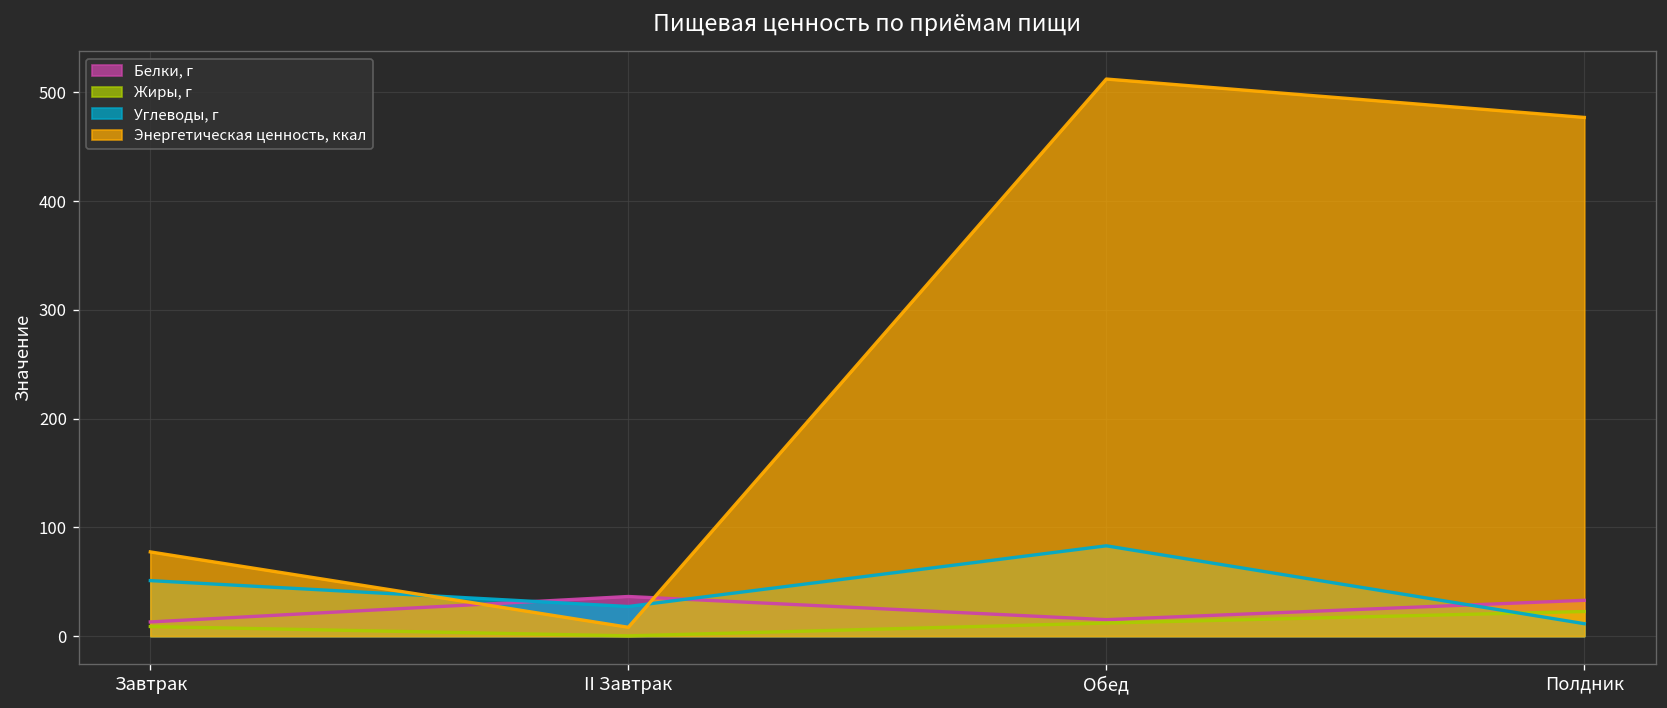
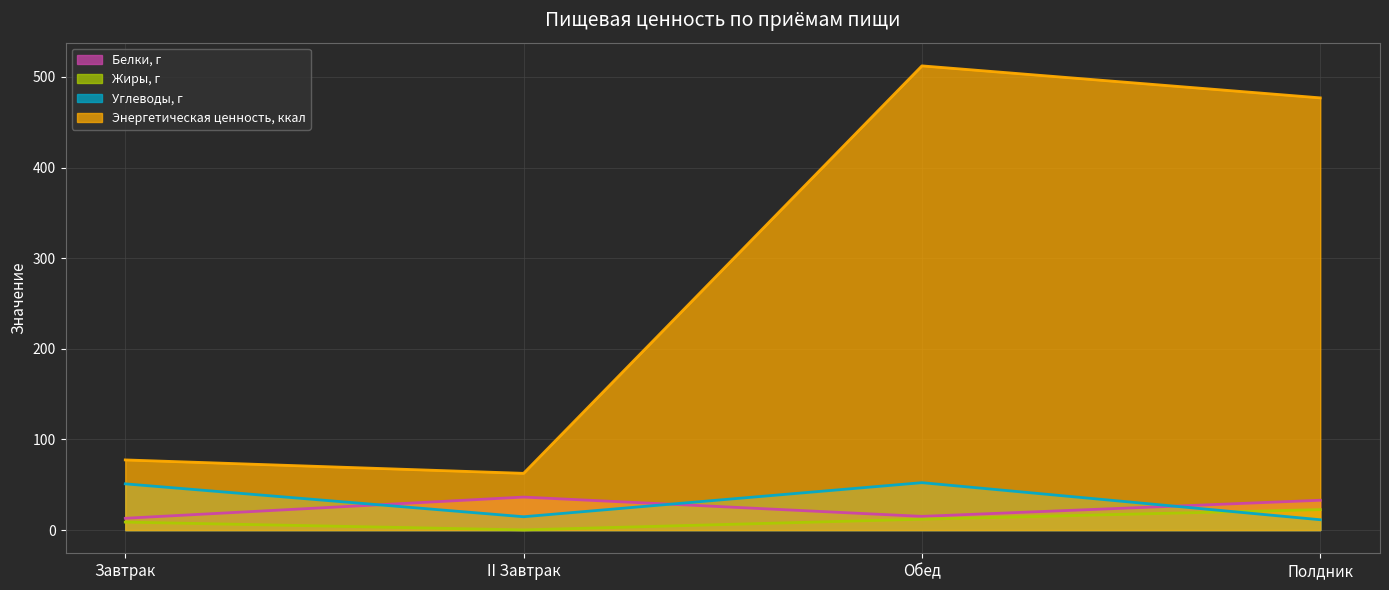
  {
    "Белки, г": {
      "Завтрак": 10,
      "II Завтрак": 40,
      "Обед": 20,
      "Полдник": 30
    },
    "Жиры, г": {
      "Завтрак": 10,
      "II Завтрак": 0,
      "Обед": 10,
      "Полдник": 20
    },
    "Углеводы, г": {
      "Завтрак": 50,
-     "II Завтрак": 30,
-     "Обед": 80,
+     "II Завтрак": 10,
+     "Обед": 50,
      "Полдник": 10
    },
    "Энергетическая ценность, ккал": {
      "Завтрак": 80,
-     "II Завтрак": 10,
+     "II Завтрак": 60,
      "Обед": 510,
      "Полдник": 480
    }
  }
